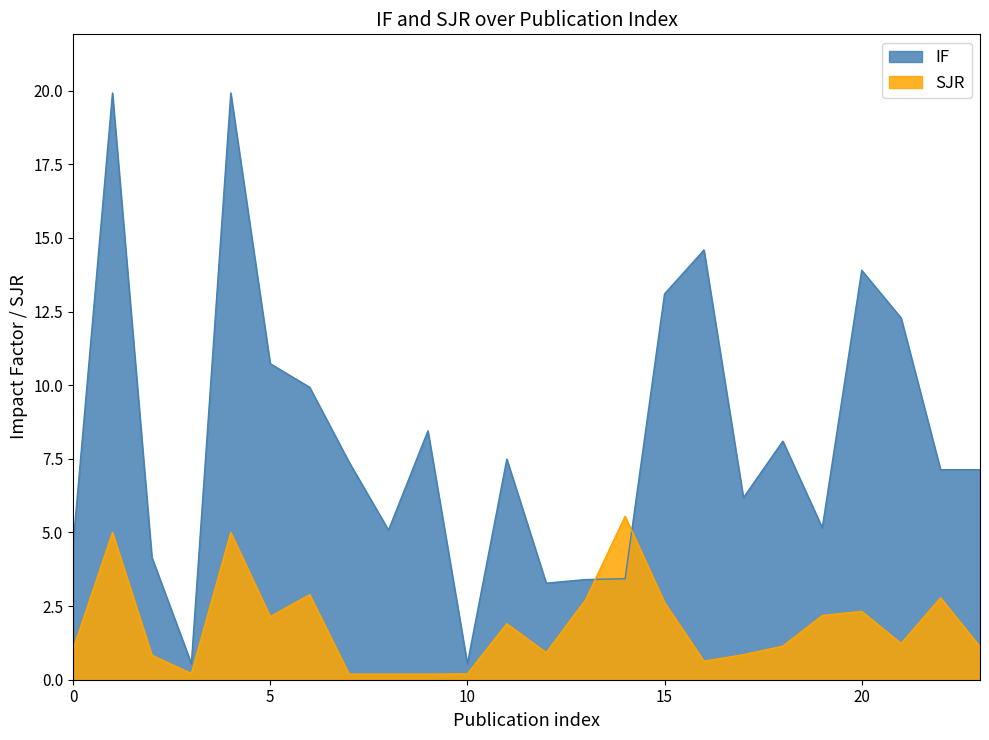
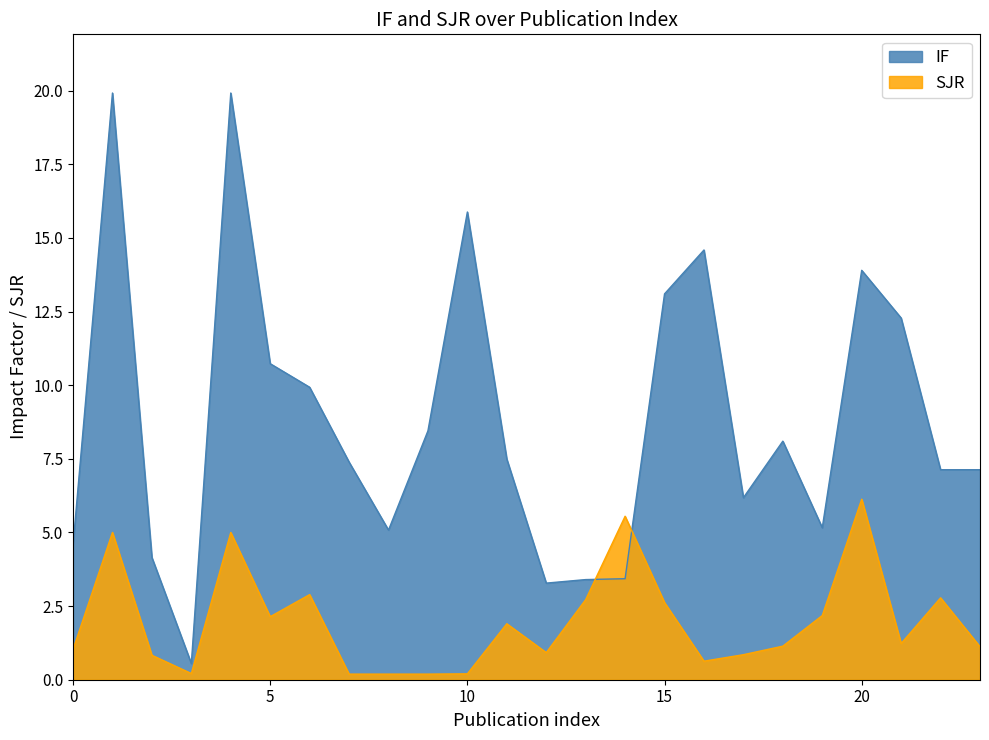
  {
    "IF": {
      "0": 4.6,
      "5": 10.7,
-     "10": 0.5,
+     "10": 15.9,
      "15": 13.1,
      "20": 13.9
    },
    "SJR": {
      "0": 1.0,
      "5": 2.1,
      "10": 0.2,
      "15": 2.6,
-     "20": 2.3
+     "20": 6.1
    }
  }
